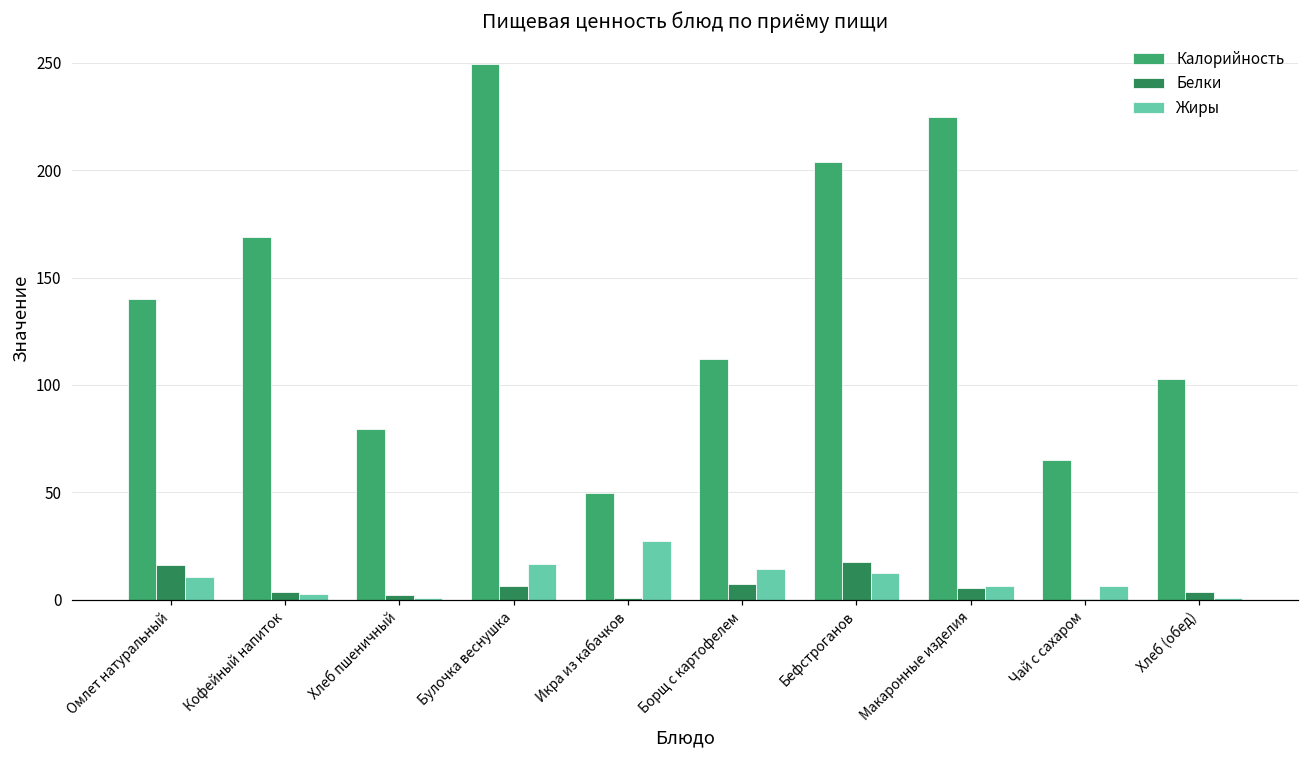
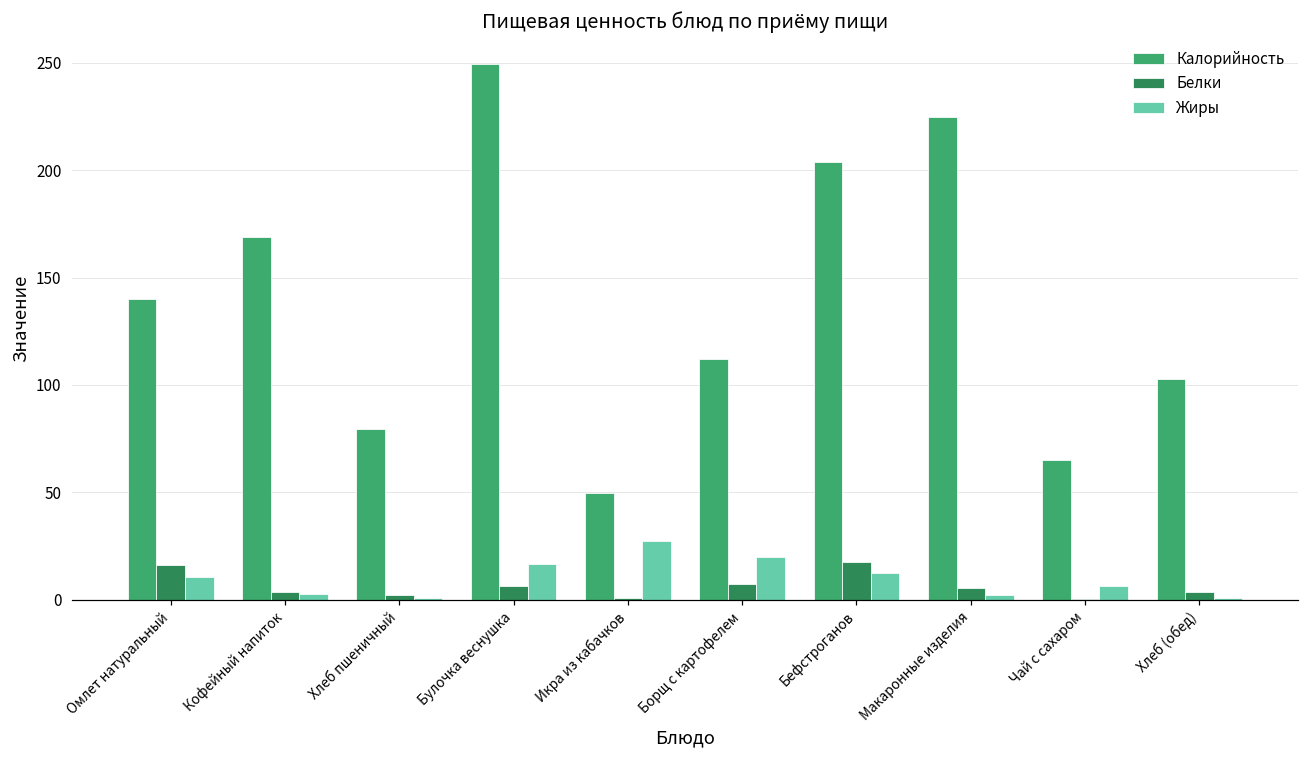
  {
    "Жиры": {
      "Омлет натуральный": 11,
      "Кофейный напиток": 3,
      "Булочка веснушка": 16,
      "Икра из кабачков": 27,
-     "Борщ с картофелем": 14,
+     "Борщ с картофелем": 20,
      "Бефстроганов": 12,
-     "Макаронные изделия": 6,
+     "Макаронные изделия": 2,
      "Чай с сахаром": 6
    }
  }
